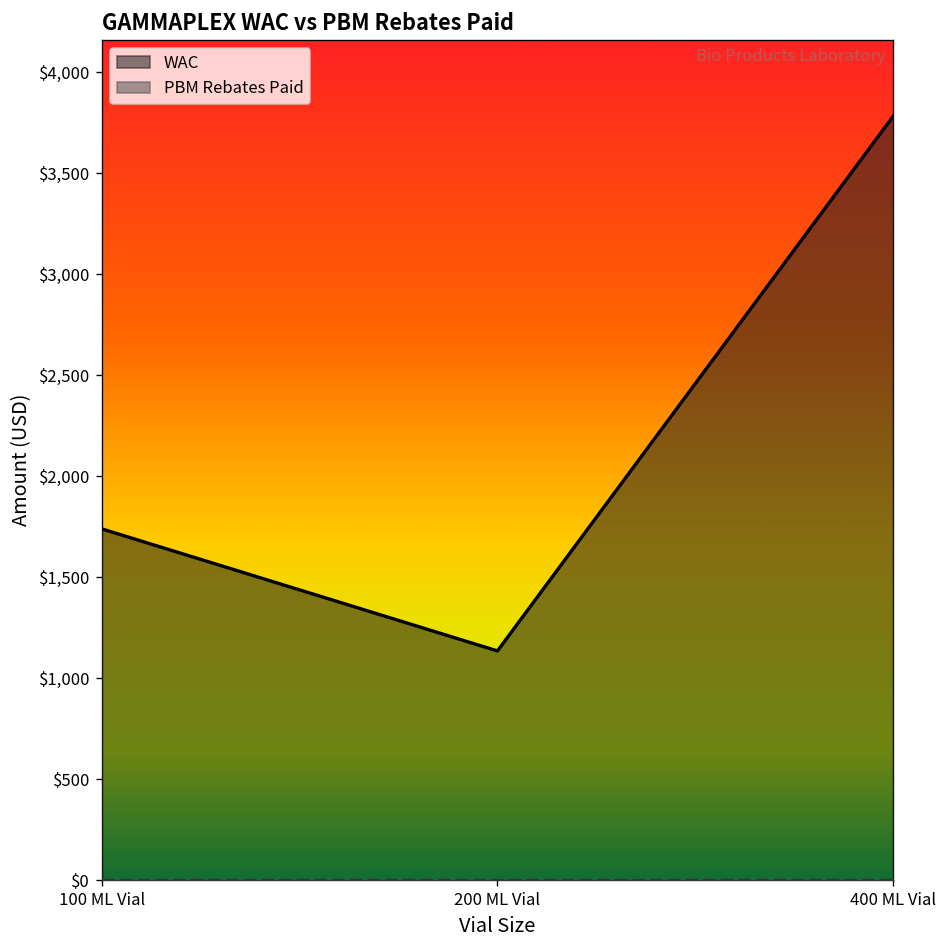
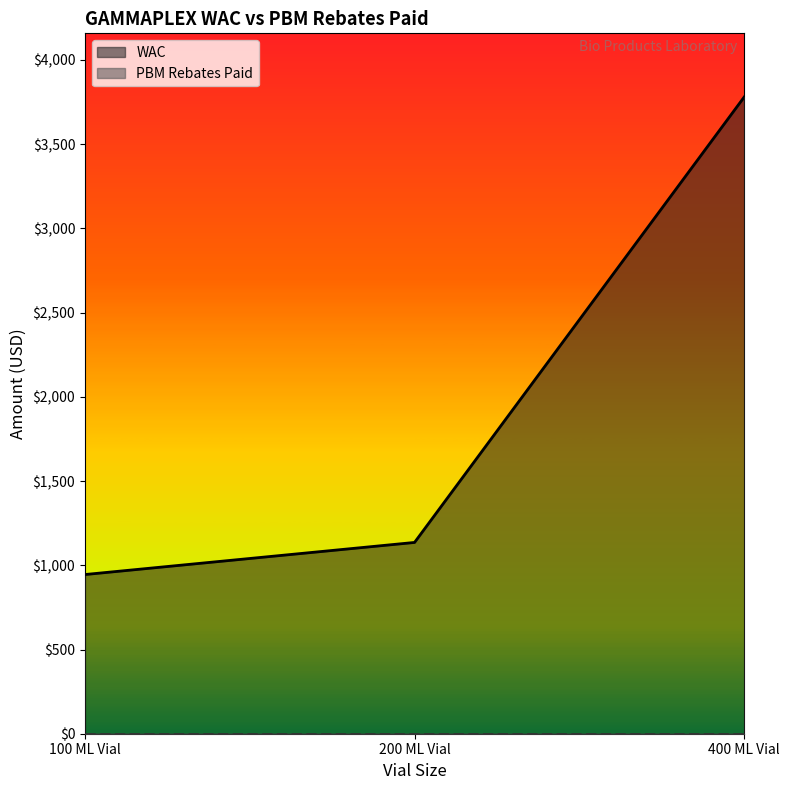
  {
    "WAC": {
-     "100 ML Vial": "$1,740",
+     "100 ML Vial": "$950",
      "200 ML Vial": "$1,140",
      "400 ML Vial": "$3,780"
    },
    "PBM Rebates Paid": {
      "100 ML Vial": "$0",
      "200 ML Vial": "$0",
      "400 ML Vial": "$0"
    }
  }
